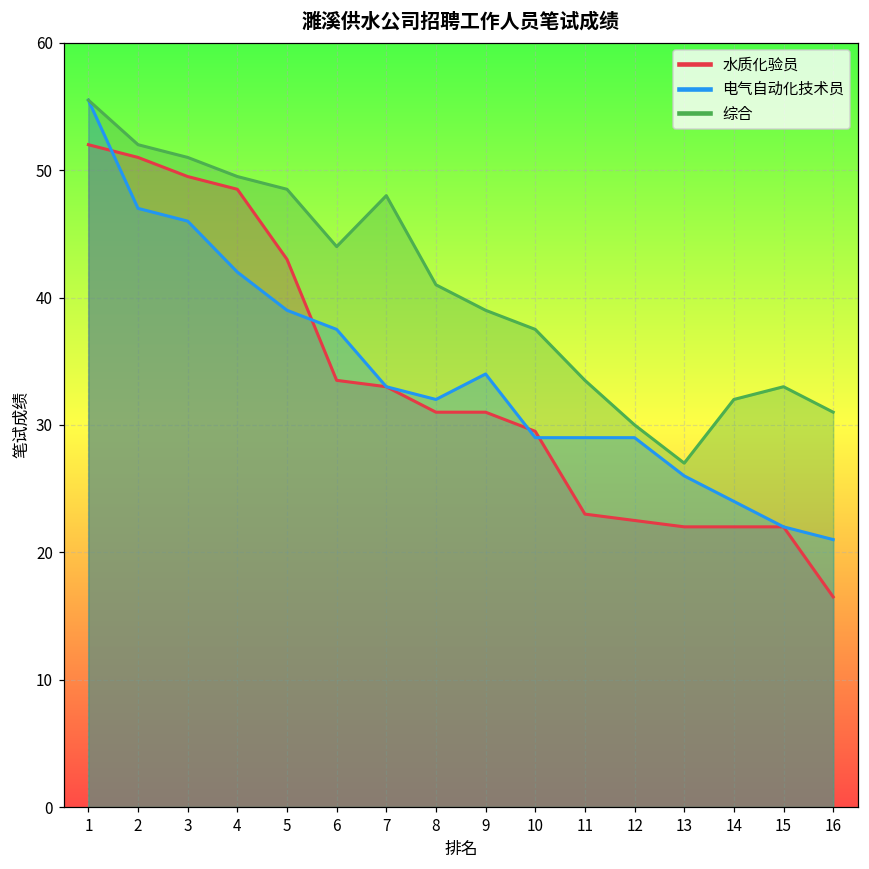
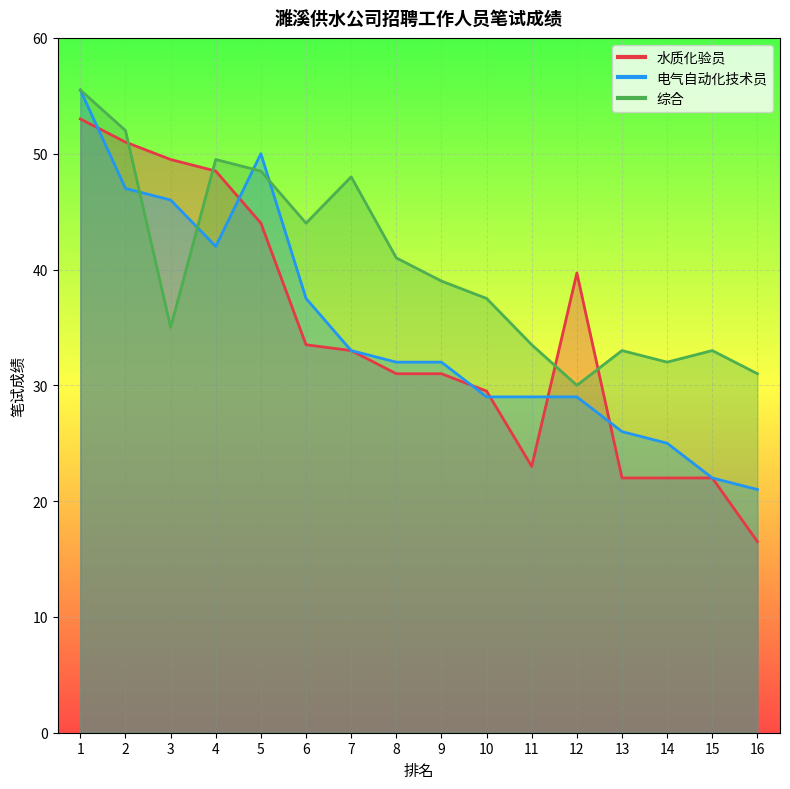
  {
    "水质化验员": {
-     "1": 52,
+     "1": 53,
      "2": 51.0,
      "3": 49.5,
      "4": 48.5,
-     "5": 43,
+     "5": 44,
      "6": 33.5,
      "8": 31.0,
      "9": 31.0,
      "10": 29.5,
      "11": 23.0,
-     "12": 22.5,
+     "12": 39.7,
      "13": 22.0,
      "14": 22.0,
      "16": 16.5
    },
    "电气自动化技术员": {
      "2": 47,
      "3": 46,
      "4": 42,
-     "5": 39,
+     "5": 50,
      "6": 37.5,
      "8": 32,
-     "9": 34,
+     "9": 32,
      "10": 29,
      "11": 29,
      "12": 29,
      "13": 26,
-     "14": 24,
+     "14": 25,
      "16": 21
    },
    "综合": {
      "2": 52,
-     "3": 51,
+     "3": 35,
      "4": 49.5,
      "5": 48.5,
      "6": 44,
      "7": 48,
      "8": 41,
      "9": 39,
      "10": 37.5,
      "11": 33.5,
      "12": 30,
-     "13": 27,
+     "13": 33,
      "14": 32,
      "15": 33,
      "16": 31
    }
  }
